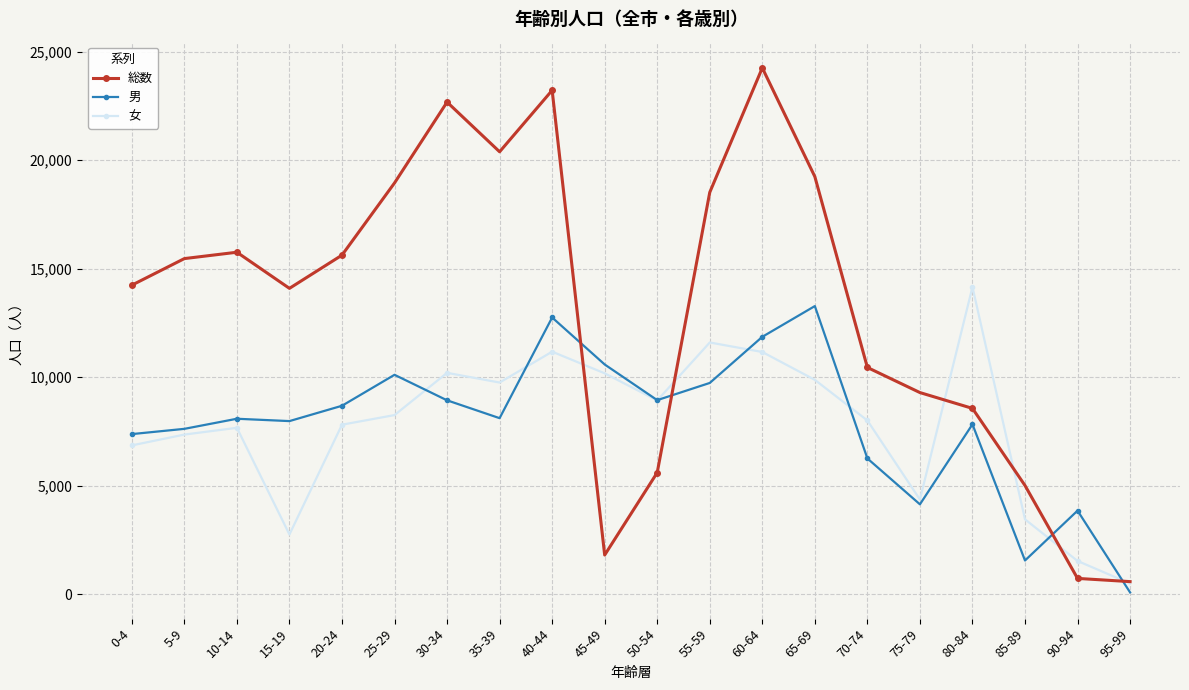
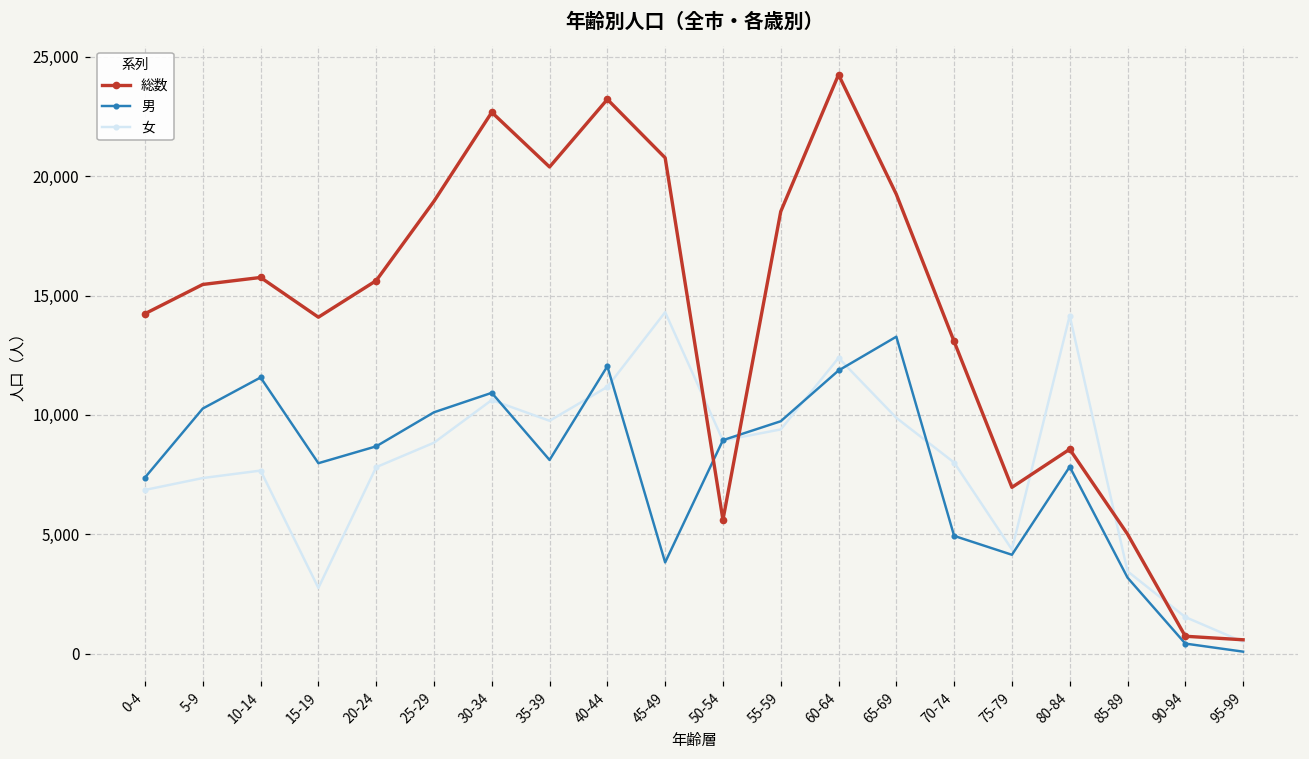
  {
    "総数": {
      "0-4": "14,200",
      "5-9": "15,500",
      "10-14": "15,800",
      "15-19": "14,100",
      "20-24": "15,600",
      "25-29": "18,900",
      "30-34": "22,700",
      "35-39": "20,400",
      "40-44": "23,200",
-     "45-49": "1,800",
+     "45-49": "20,800",
      "50-54": "5,600",
      "55-59": "18,500",
      "60-64": "24,200",
      "65-69": "19,200",
-     "70-74": "10,400",
-     "75-79": "9,300",
+     "70-74": "13,100",
+     "75-79": "7,000",
      "80-84": "8,600",
      "85-89": "5,000",
      "90-94": "700"
    },
    "男": {
      "0-4": "7,400",
-     "5-9": "7,600",
-     "10-14": "8,100",
+     "5-9": "10,300",
+     "10-14": "11,600",
      "15-19": "8,000",
      "20-24": "8,700",
      "25-29": "10,100",
-     "30-34": "8,900",
+     "30-34": "10,900",
      "35-39": "8,100",
-     "40-44": "12,800",
-     "45-49": "10,600",
+     "40-44": "12,000",
+     "45-49": "3,800",
      "55-59": "9,700",
      "60-64": "11,900",
      "65-69": "13,300",
-     "70-74": "6,300",
+     "70-74": "4,900",
      "75-79": "4,100",
      "80-84": "7,800",
-     "85-89": "1,600",
-     "90-94": "3,900",
+     "85-89": "3,200",
+     "90-94": "400",
      "95-99": "100"
    },
    "女": {
      "0-4": "6,900",
      "5-9": "7,400",
      "10-14": "7,700",
      "15-19": "2,800",
      "20-24": "7,800",
-     "25-29": "8,300",
-     "30-34": "10,200",
+     "25-29": "8,800",
+     "30-34": "10,600",
      "35-39": "9,800",
      "40-44": "11,200",
-     "45-49": "10,200",
-     "55-59": "11,600",
-     "60-64": "11,200",
+     "45-49": "14,300",
+     "55-59": "9,400",
+     "60-64": "12,400",
      "65-69": "9,900",
      "70-74": "8,000",
      "75-79": "4,400",
      "80-84": "14,200",
      "85-89": "3,500",
      "90-94": "1,500"
    }
  }
